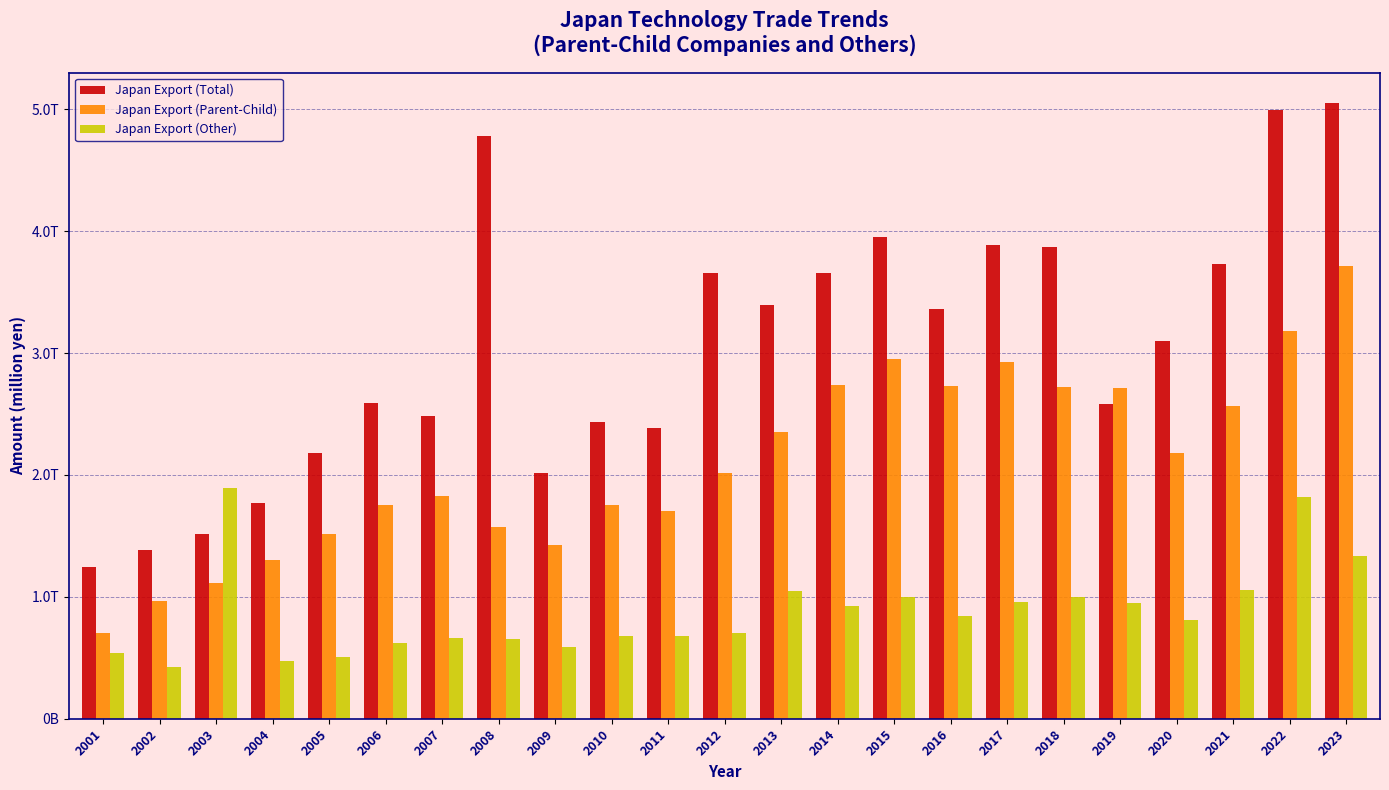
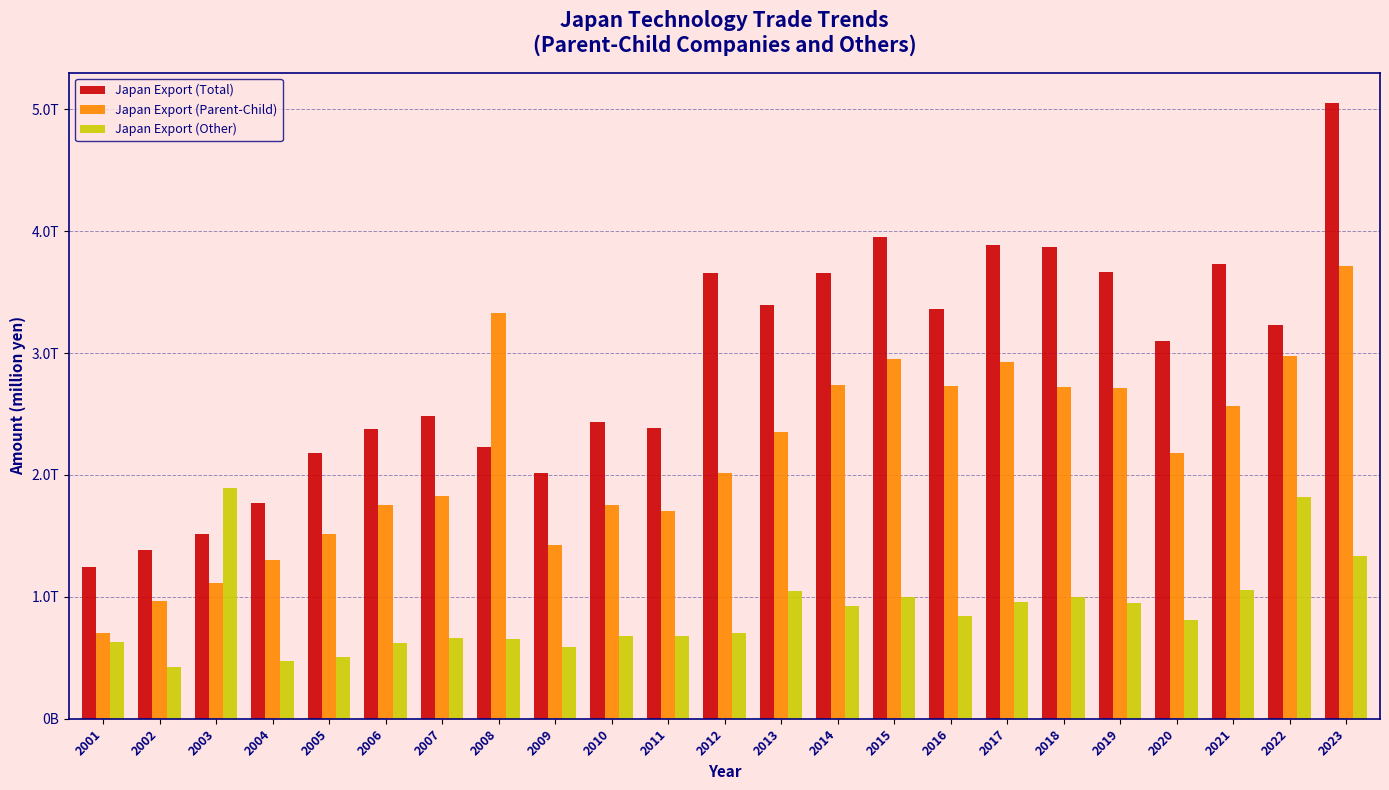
  {
    "Japan Export (Total)": {
      "2001": "1.25T",
      "2002": "1.39T",
      "2003": "1.51T",
      "2004": "1.77T",
      "2005": "2.18T",
-     "2006": "2.59T",
+     "2006": "2.38T",
      "2007": "2.48T",
-     "2008": "4.78T",
+     "2008": "2.23T",
      "2009": "2.02T",
      "2010": "2.44T",
      "2011": "2.39T",
      "2012": "3.66T",
      "2013": "3.40T",
      "2014": "3.66T",
      "2015": "3.95T",
      "2016": "3.36T",
      "2017": "3.88T",
      "2018": "3.87T",
-     "2019": "2.58T",
+     "2019": "3.66T",
      "2020": "3.10T",
      "2021": "3.73T",
-     "2022": "5.00T",
+     "2022": "3.23T",
      "2023": "5.05T"
    },
    "Japan Export (Parent-Child)": {
      "2001": "0.71T",
      "2002": "0.97T",
      "2003": "1.12T",
      "2004": "1.30T",
      "2005": "1.52T",
      "2006": "1.76T",
      "2007": "1.82T",
-     "2008": "1.57T",
+     "2008": "3.33T",
      "2009": "1.43T",
      "2010": "1.76T",
      "2011": "1.71T",
      "2012": "2.02T",
      "2013": "2.35T",
      "2014": "2.74T",
      "2015": "2.95T",
      "2016": "2.73T",
      "2017": "2.92T",
      "2018": "2.72T",
      "2019": "2.71T",
      "2020": "2.18T",
      "2021": "2.56T",
-     "2022": "3.18T",
+     "2022": "2.97T",
      "2023": "3.72T"
    },
    "Japan Export (Other)": {
-     "2001": "0.54T",
+     "2001": "0.63T",
      "2002": "0.42T",
      "2003": "1.89T",
      "2004": "0.47T",
      "2005": "0.51T",
      "2006": "0.62T",
      "2007": "0.66T",
      "2008": "0.65T",
      "2009": "0.59T",
      "2010": "0.68T",
      "2011": "0.68T",
      "2012": "0.70T",
      "2013": "1.04T",
      "2014": "0.92T",
      "2015": "1.00T",
      "2016": "0.84T",
      "2017": "0.96T",
      "2018": "1.00T",
      "2019": "0.95T",
      "2020": "0.81T",
      "2021": "1.06T",
      "2022": "1.82T",
      "2023": "1.33T"
    }
  }
